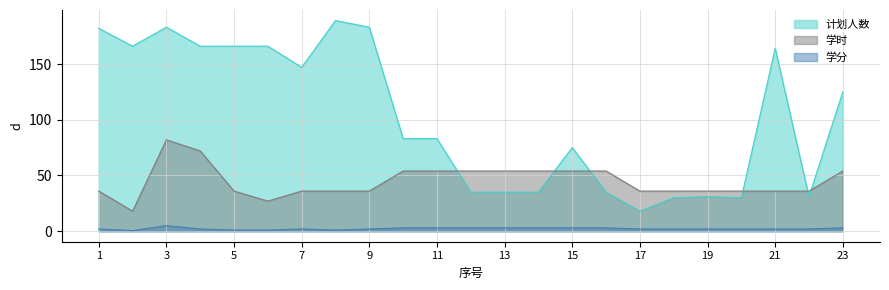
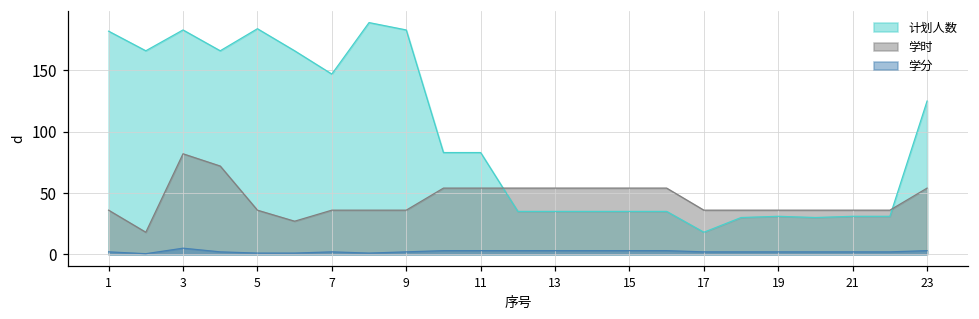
  {
    "计划人数": {
      "1": 182,
      "3": 183,
-     "5": 166,
+     "5": 184,
      "7": 147,
      "9": 183,
      "11": 83,
      "13": 35,
-     "15": 75,
+     "15": 35,
      "17": 18,
      "19": 31,
-     "21": 164,
+     "21": 31,
      "23": 125
    }
  }
